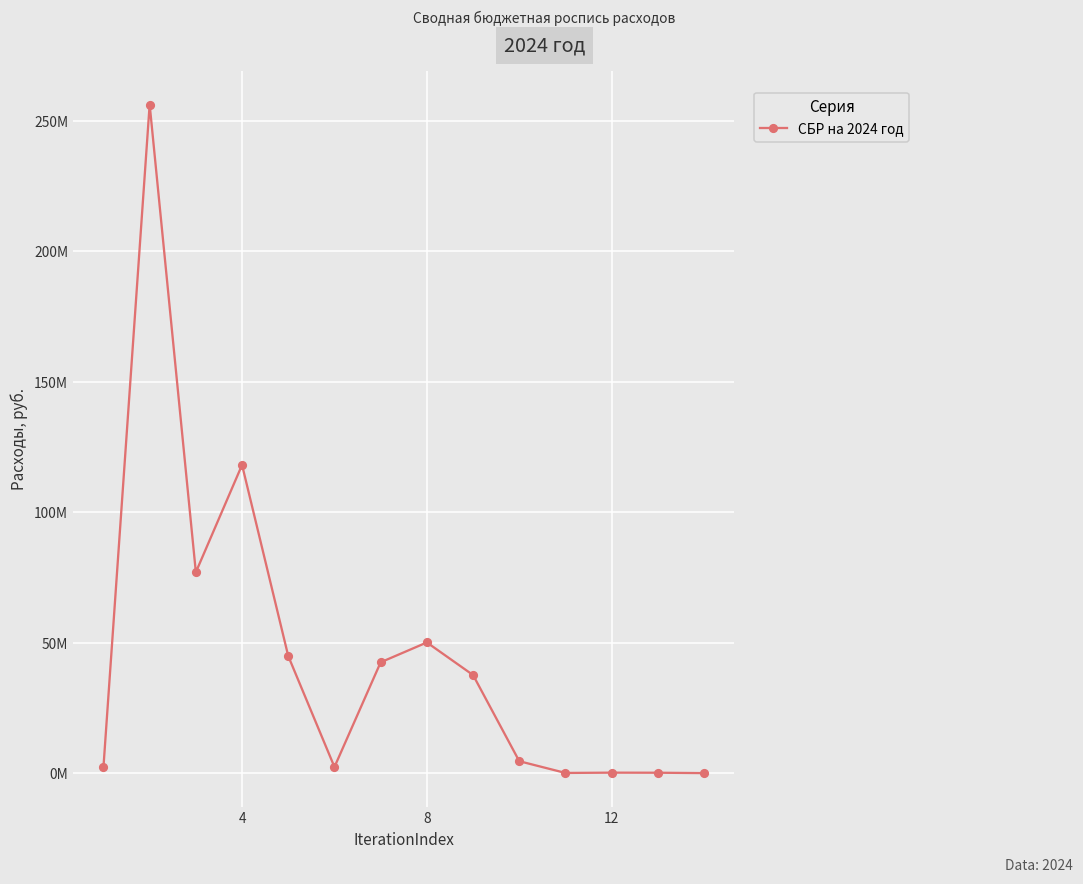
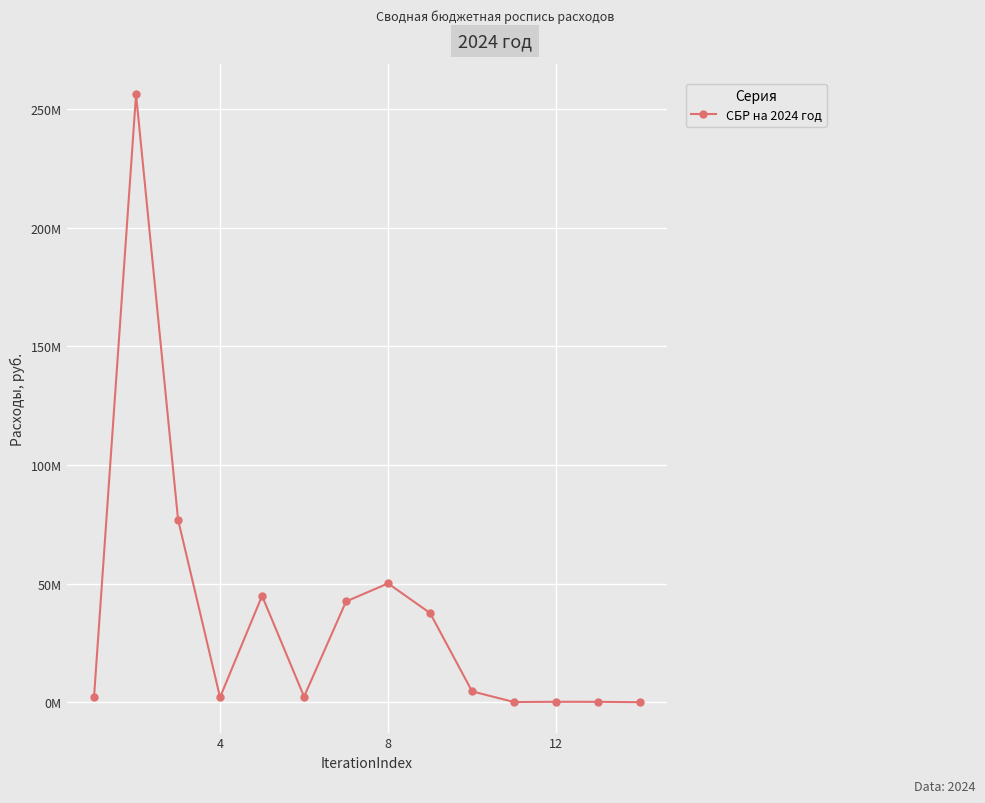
  {
-   "4": 118000000,
+   "4": 2000000,
    "8": 50000000,
    "12": 0
  }
